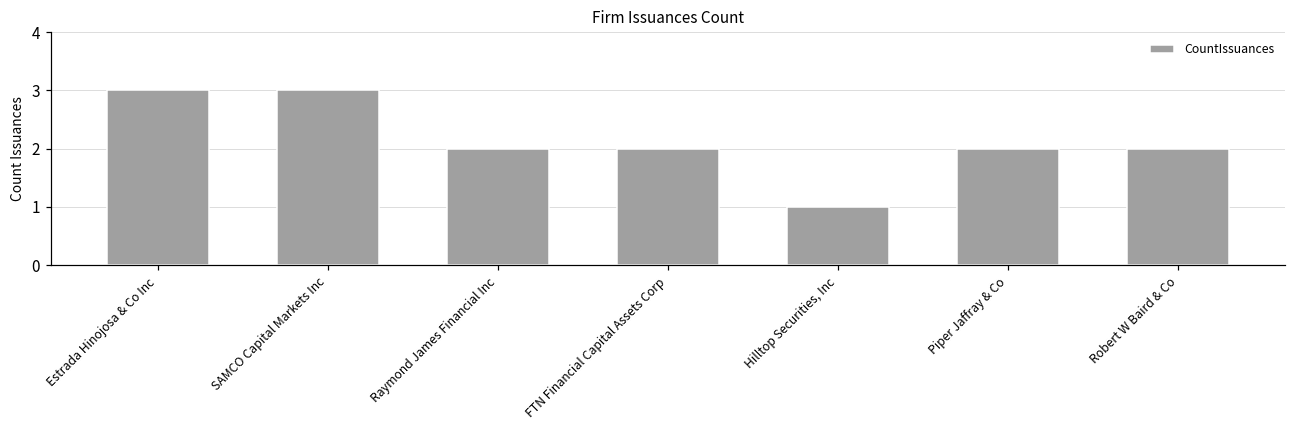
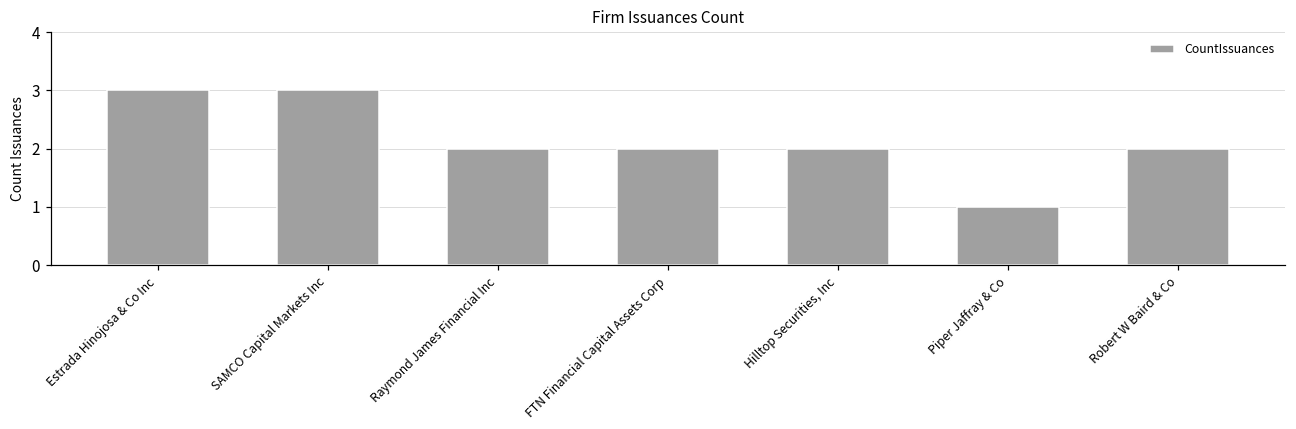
  {
    "Estrada Hinojosa & Co Inc": 3,
    "SAMCO Capital Markets Inc": 3,
    "Raymond James Financial Inc": 2,
    "FTN Financial Capital Assets Corp": 2,
-   "Hilltop Securities, Inc": 1,
-   "Piper Jaffray & Co": 2,
+   "Hilltop Securities, Inc": 2,
+   "Piper Jaffray & Co": 1,
    "Robert W Baird & Co": 2
  }
